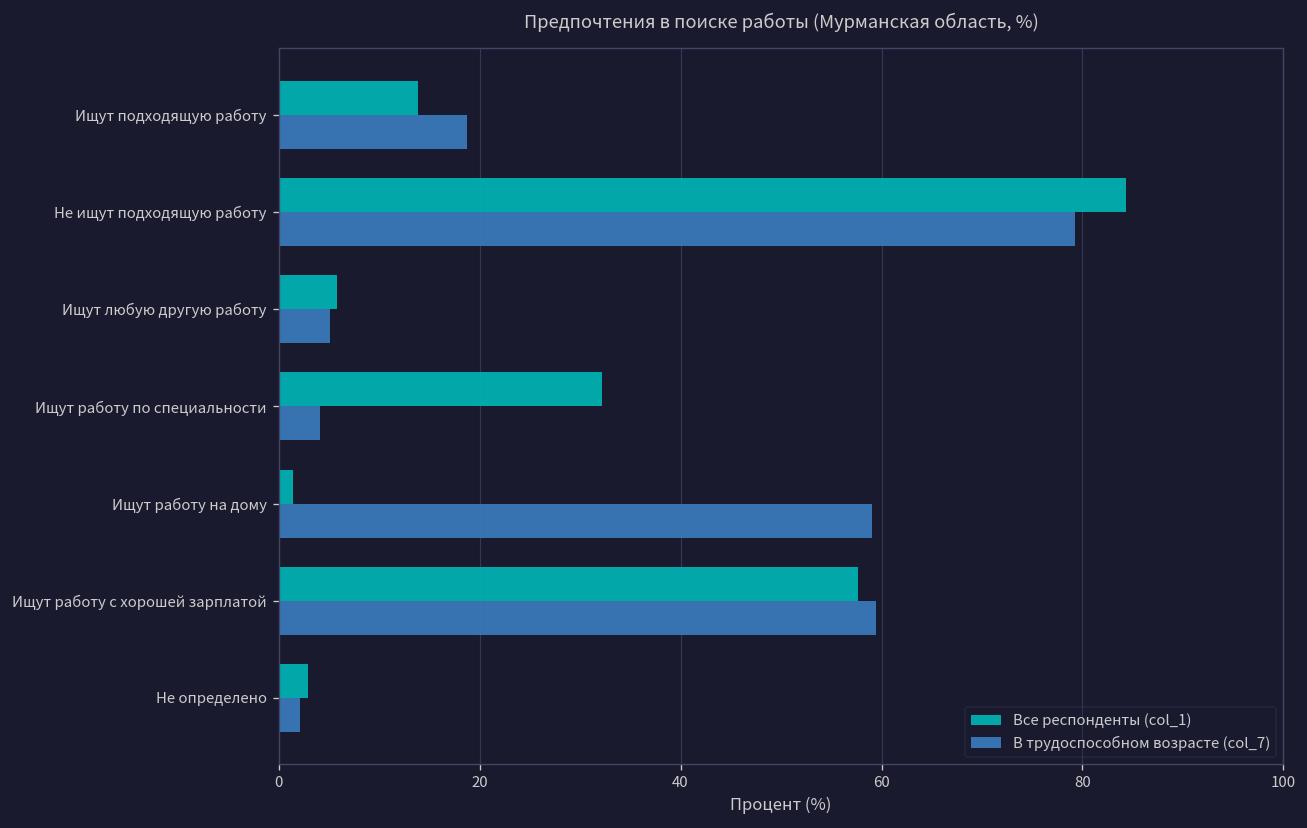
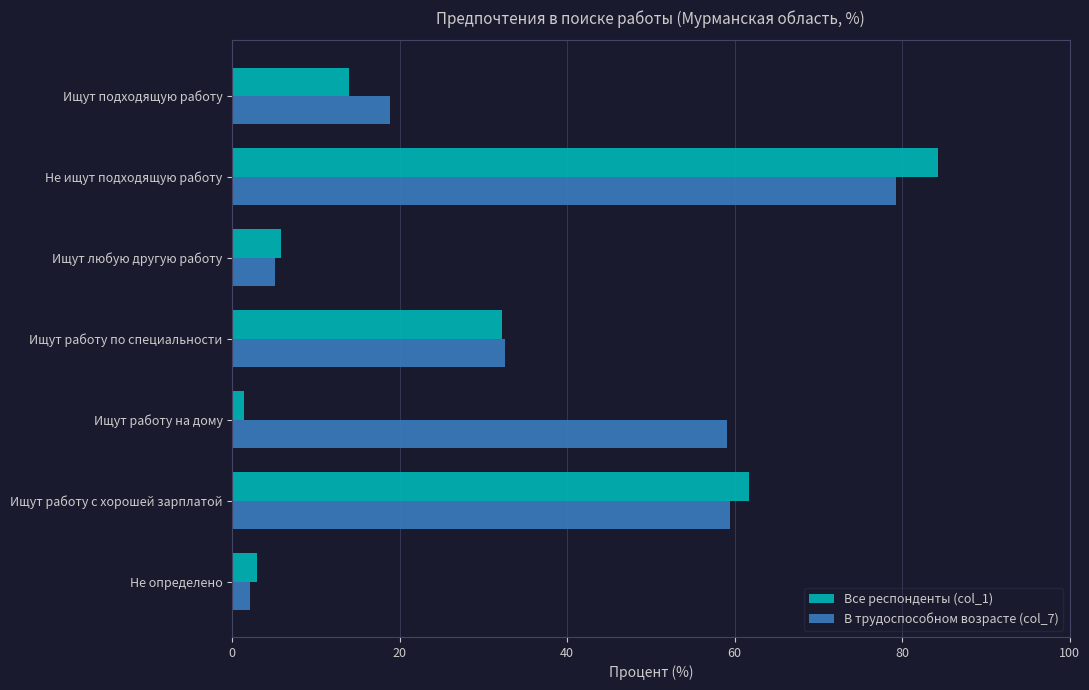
  {
    "Все респонденты (col_1)": {
      "Ищут подходящую работу": 14,
      "Не ищут подходящую работу": 84,
      "Ищут любую другую работу": 6,
      "Ищут работу по специальности": 32,
      "Ищут работу на дому": 1,
-     "Ищут работу с хорошей зарплатой": 58,
+     "Ищут работу с хорошей зарплатой": 62,
      "Не определено": 3
    },
    "В трудоспособном возрасте (col_7)": {
      "Ищут подходящую работу": 19,
      "Не ищут подходящую работу": 79,
      "Ищут любую другую работу": 5,
-     "Ищут работу по специальности": 4,
+     "Ищут работу по специальности": 33,
      "Ищут работу на дому": 59,
      "Ищут работу с хорошей зарплатой": 60,
      "Не определено": 2
    }
  }
